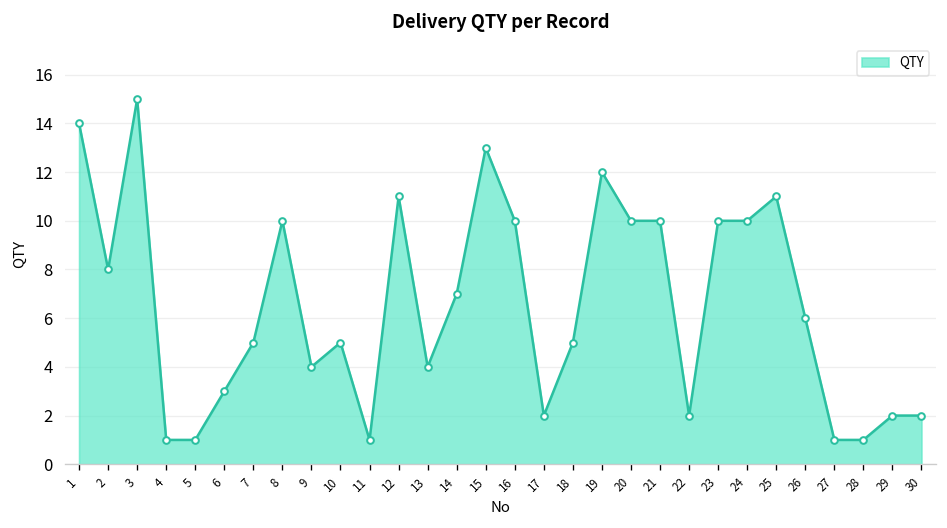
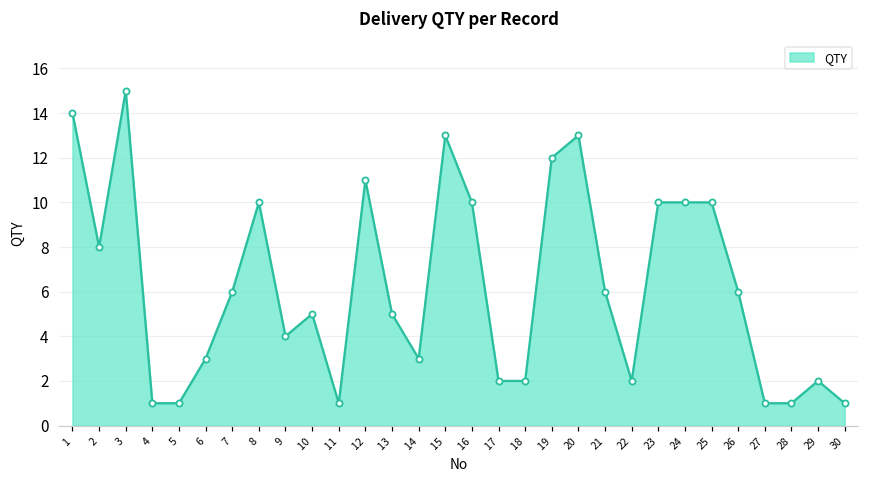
  {
    "1": 14,
    "2": 8,
    "3": 15,
    "4": 1,
    "5": 1,
    "6": 3,
-   "7": 5,
+   "7": 6,
    "8": 10,
    "9": 4,
    "10": 5,
    "11": 1,
    "12": 11,
-   "13": 4,
-   "14": 7,
+   "13": 5,
+   "14": 3,
    "15": 13,
    "16": 10,
    "17": 2,
-   "18": 5,
+   "18": 2,
    "19": 12,
-   "20": 10,
-   "21": 10,
+   "20": 13,
+   "21": 6,
    "22": 2,
    "23": 10,
    "24": 10,
-   "25": 11,
+   "25": 10,
    "26": 6,
    "27": 1,
    "28": 1,
    "29": 2,
-   "30": 2
+   "30": 1
  }
